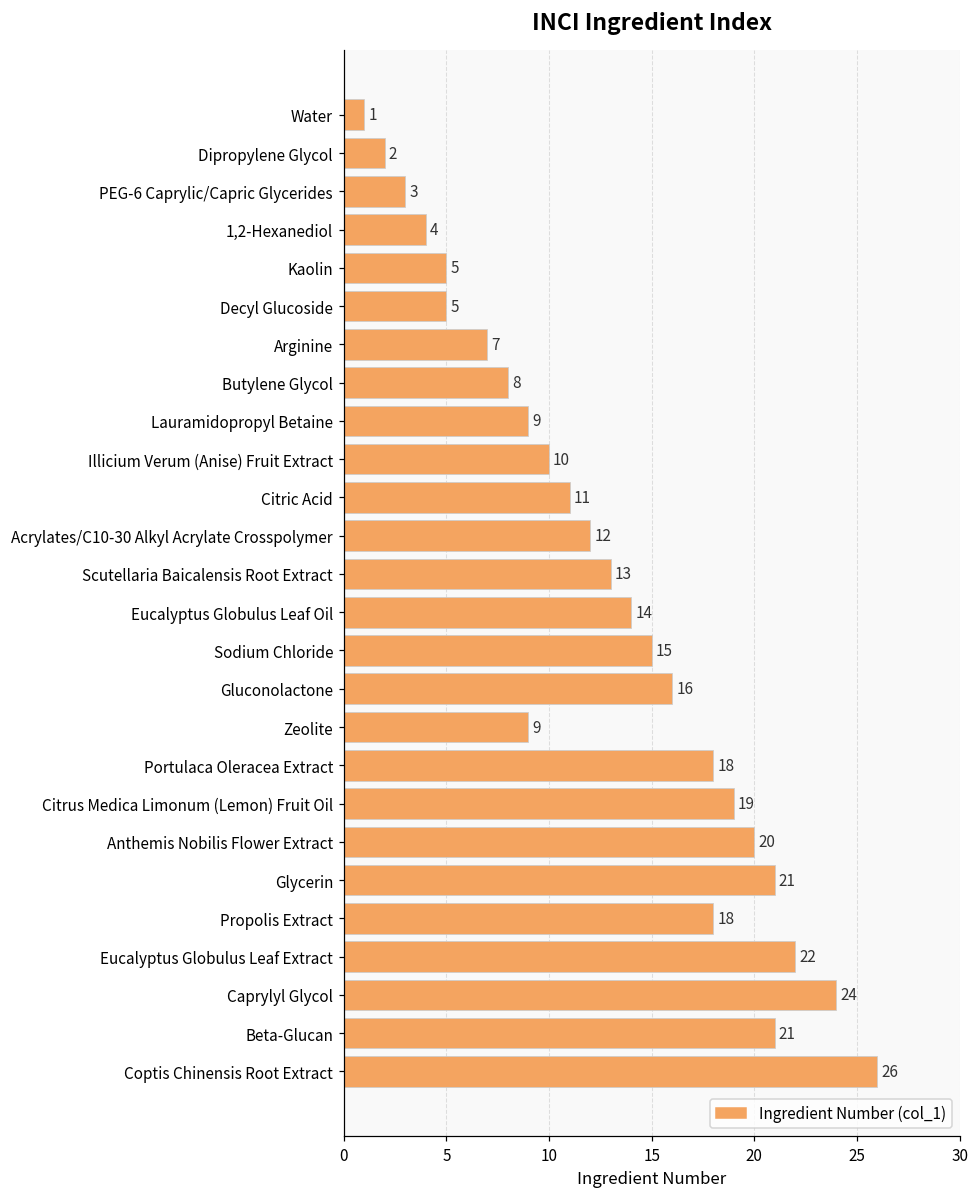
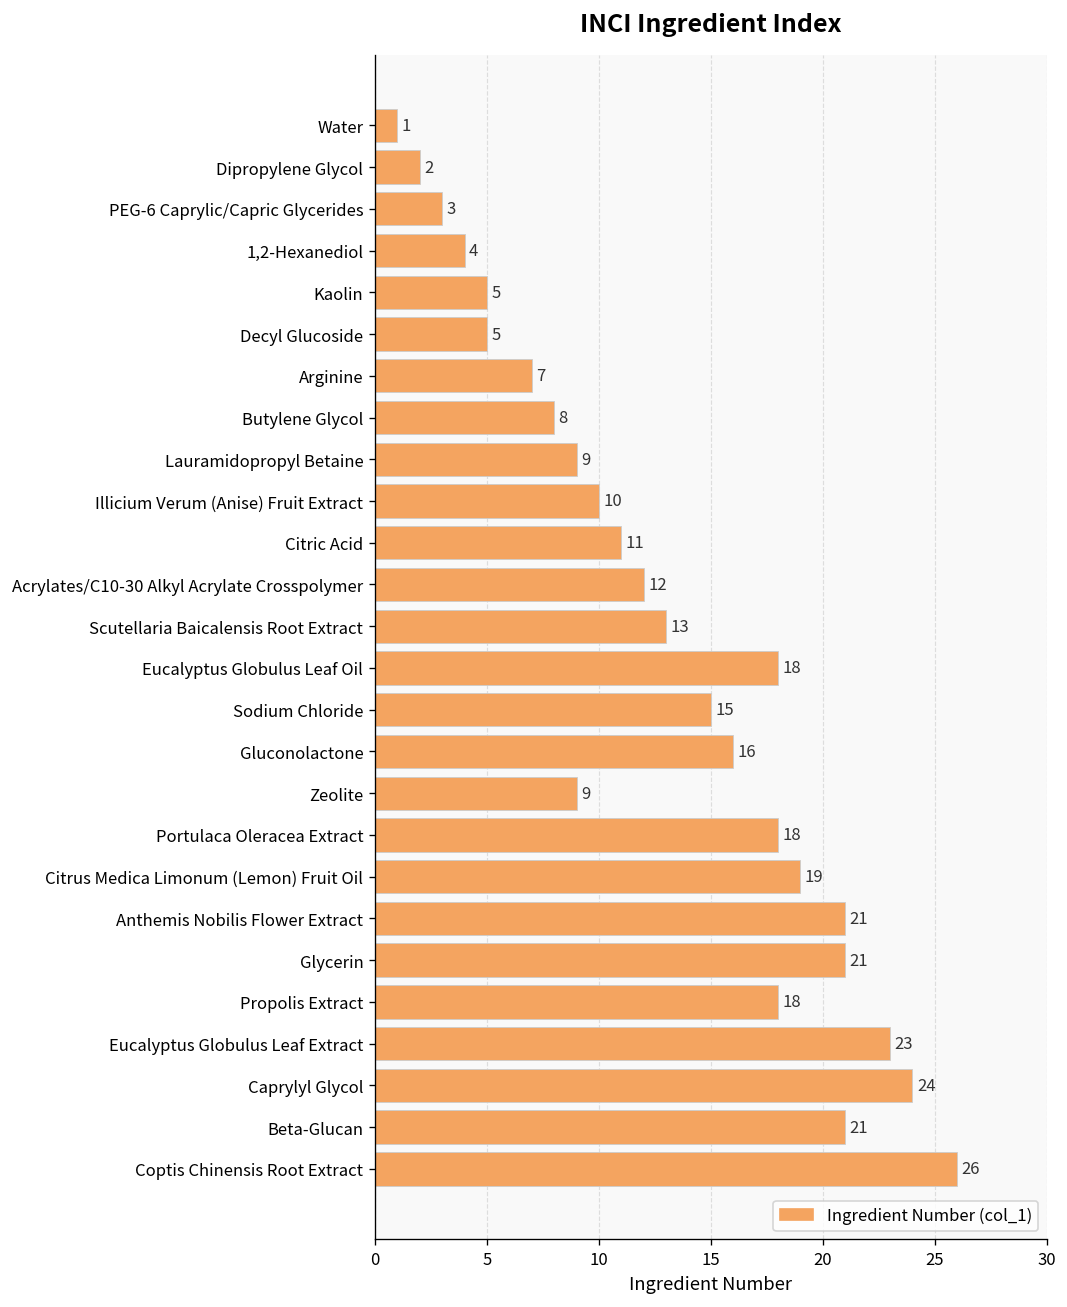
  {
    "Water": 1,
    "Dipropylene Glycol": 2,
    "PEG-6 Caprylic/Capric Glycerides": 3,
    "1,2-Hexanediol": 4,
    "Kaolin": 5,
    "Decyl Glucoside": 5,
    "Arginine": 7,
    "Butylene Glycol": 8,
    "Lauramidopropyl Betaine": 9,
    "Illicium Verum (Anise) Fruit Extract": 10,
    "Citric Acid": 11,
    "Acrylates/C10-30 Alkyl Acrylate Crosspolymer": 12,
    "Scutellaria Baicalensis Root Extract": 13,
-   "Eucalyptus Globulus Leaf Oil": 14,
+   "Eucalyptus Globulus Leaf Oil": 18,
    "Sodium Chloride": 15,
    "Gluconolactone": 16,
    "Zeolite": 9,
    "Portulaca Oleracea Extract": 18,
    "Citrus Medica Limonum (Lemon) Fruit Oil": 19,
-   "Anthemis Nobilis Flower Extract": 20,
+   "Anthemis Nobilis Flower Extract": 21,
    "Glycerin": 21,
    "Propolis Extract": 18,
-   "Eucalyptus Globulus Leaf Extract": 22,
+   "Eucalyptus Globulus Leaf Extract": 23,
    "Caprylyl Glycol": 24,
    "Beta-Glucan": 21,
    "Coptis Chinensis Root Extract": 26
  }
